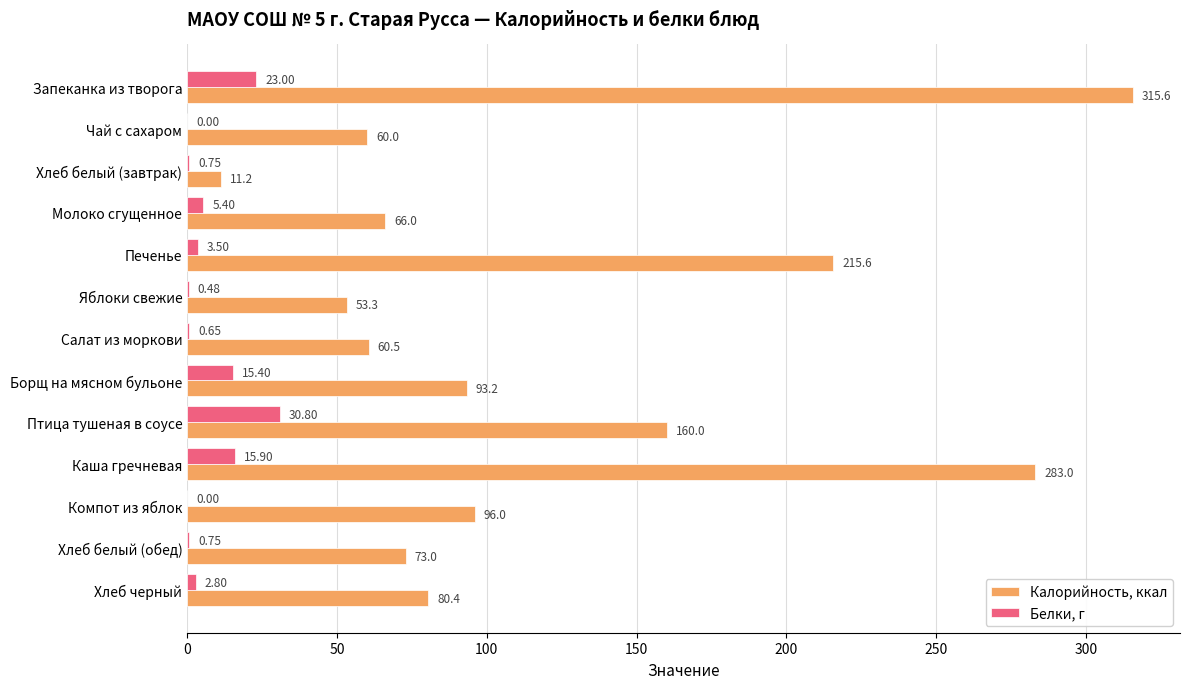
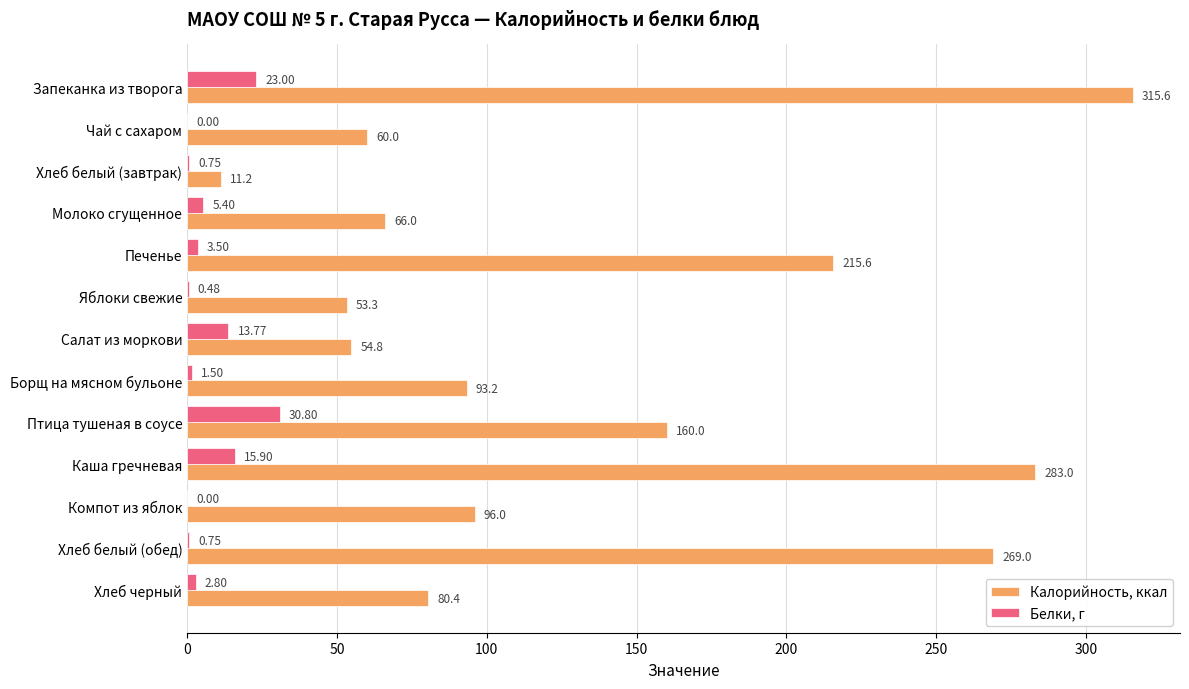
  {
    "Калорийность, ккал": {
      "Запеканка из творога": 315.6,
      "Чай с сахаром": 60.0,
      "Хлеб белый (завтрак)": 11.2,
      "Молоко сгущенное": 66.0,
      "Печенье": 215.6,
      "Яблоки свежие": 53.3,
-     "Салат из моркови": 60.5,
+     "Салат из моркови": 54.8,
      "Борщ на мясном бульоне": 93.2,
      "Птица тушеная в соусе": 160.0,
      "Каша гречневая": 283.0,
      "Компот из яблок": 96.0,
-     "Хлеб белый (обед)": 73.0,
+     "Хлеб белый (обед)": 269.0,
      "Хлеб черный": 80.4
    },
    "Белки, г": {
      "Запеканка из творога": 23.00,
      "Чай с сахаром": 0.00,
      "Хлеб белый (завтрак)": 0.75,
      "Молоко сгущенное": 5.40,
      "Печенье": 3.50,
      "Яблоки свежие": 0.48,
-     "Салат из моркови": 0.65,
-     "Борщ на мясном бульоне": 15.40,
+     "Салат из моркови": 13.77,
+     "Борщ на мясном бульоне": 1.50,
      "Птица тушеная в соусе": 30.80,
      "Каша гречневая": 15.90,
      "Компот из яблок": 0.00,
      "Хлеб белый (обед)": 0.75,
      "Хлеб черный": 2.80
    }
  }
